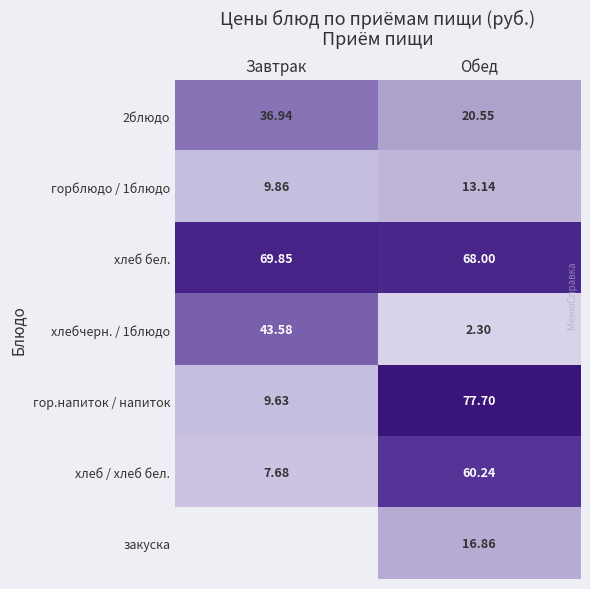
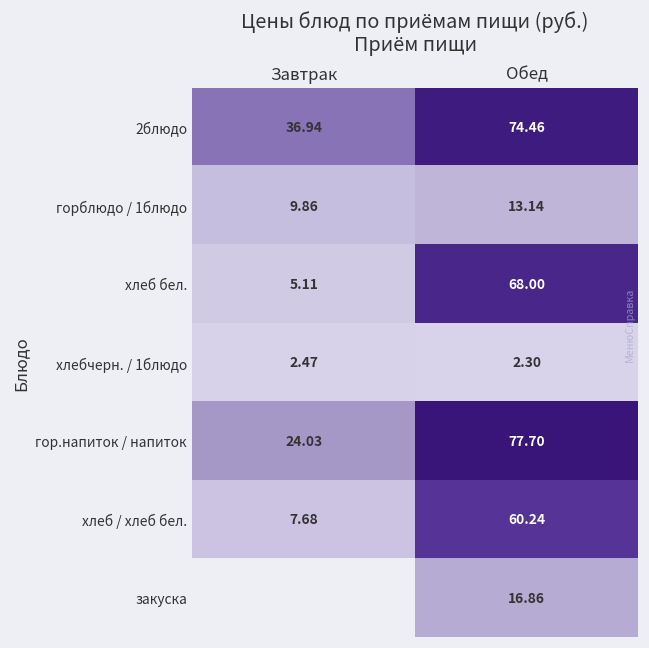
  {
    "2блюдо": {
      "Завтрак": 36.94,
-     "Обед": 20.55
+     "Обед": 74.46
    },
    "горблюдо / 1блюдо": {
      "Завтрак": 9.86,
      "Обед": 13.14
    },
    "хлеб бел.": {
-     "Завтрак": 69.85,
+     "Завтрак": 5.11,
      "Обед": 68.00
    },
    "хлебчерн. / 1блюдо": {
-     "Завтрак": 43.58,
+     "Завтрак": 2.47,
      "Обед": 2.30
    },
    "гор.напиток / напиток": {
-     "Завтрак": 9.63,
+     "Завтрак": 24.03,
      "Обед": 77.70
    },
    "хлеб / хлеб бел.": {
      "Завтрак": 7.68,
      "Обед": 60.24
    },
    "закуска": {
      "Обед": 16.86
    }
  }
